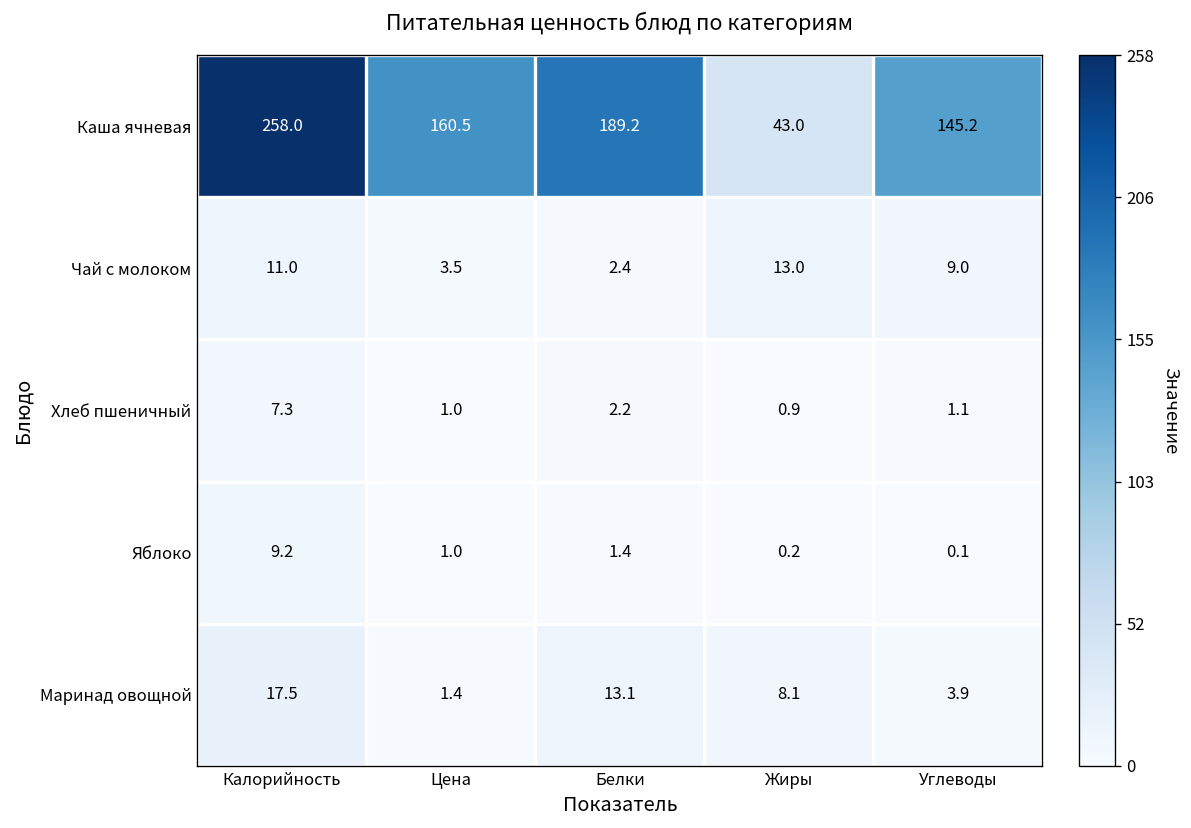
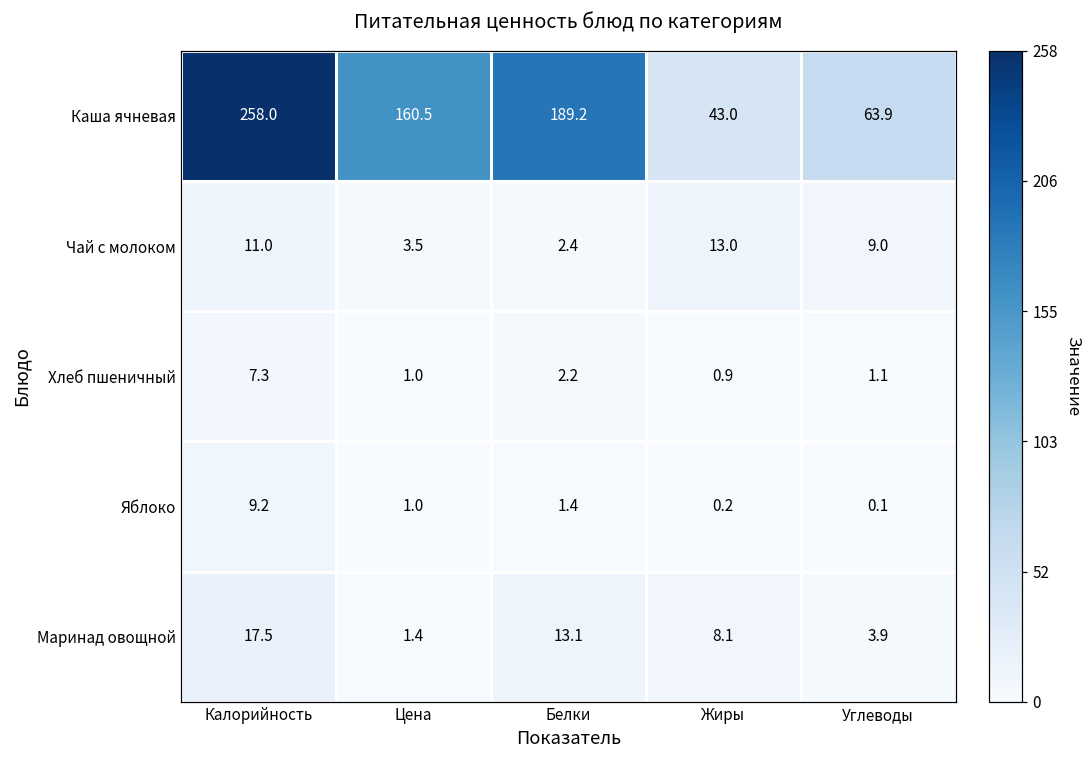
  {
    "Каша ячневая": {
      "Калорийность": 258.0,
      "Цена": 160.5,
      "Белки": 189.2,
      "Жиры": 43.0,
-     "Углеводы": 145.2
+     "Углеводы": 63.9
    },
    "Чай с молоком": {
      "Калорийность": 11.0,
      "Цена": 3.5,
      "Белки": 2.4,
      "Жиры": 13.0,
      "Углеводы": 9.0
    },
    "Хлеб пшеничный": {
      "Калорийность": 7.3,
      "Цена": 1.0,
      "Белки": 2.2,
      "Жиры": 0.9,
      "Углеводы": 1.1
    },
    "Яблоко": {
      "Калорийность": 9.2,
      "Цена": 1.0,
      "Белки": 1.4,
      "Жиры": 0.2,
      "Углеводы": 0.1
    },
    "Маринад овощной": {
      "Калорийность": 17.5,
      "Цена": 1.4,
      "Белки": 13.1,
      "Жиры": 8.1,
      "Углеводы": 3.9
    }
  }
